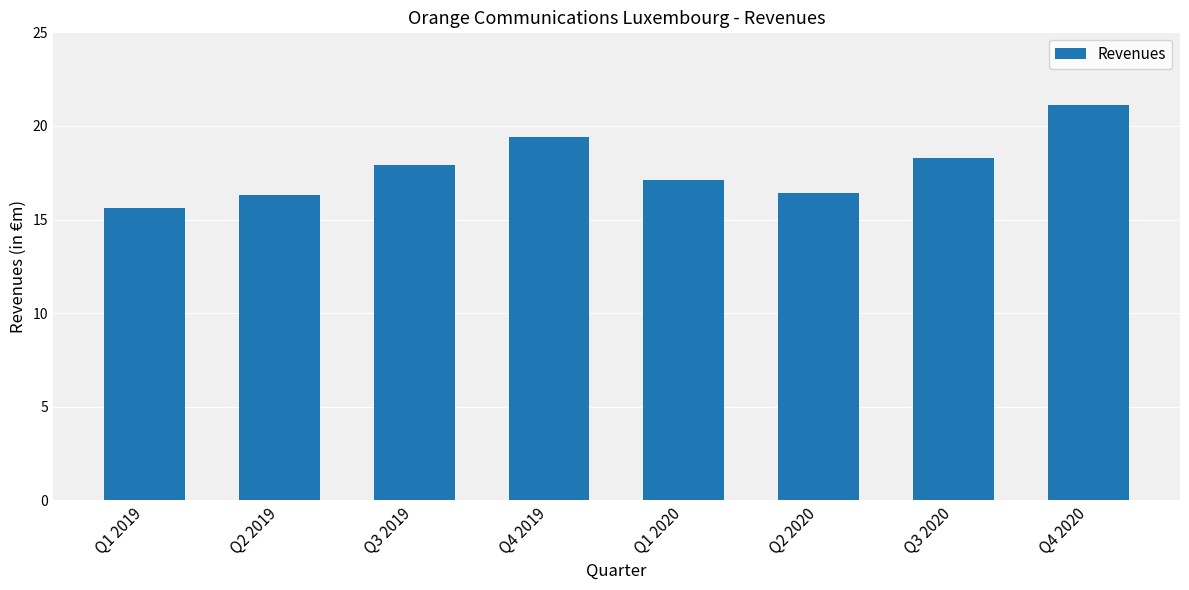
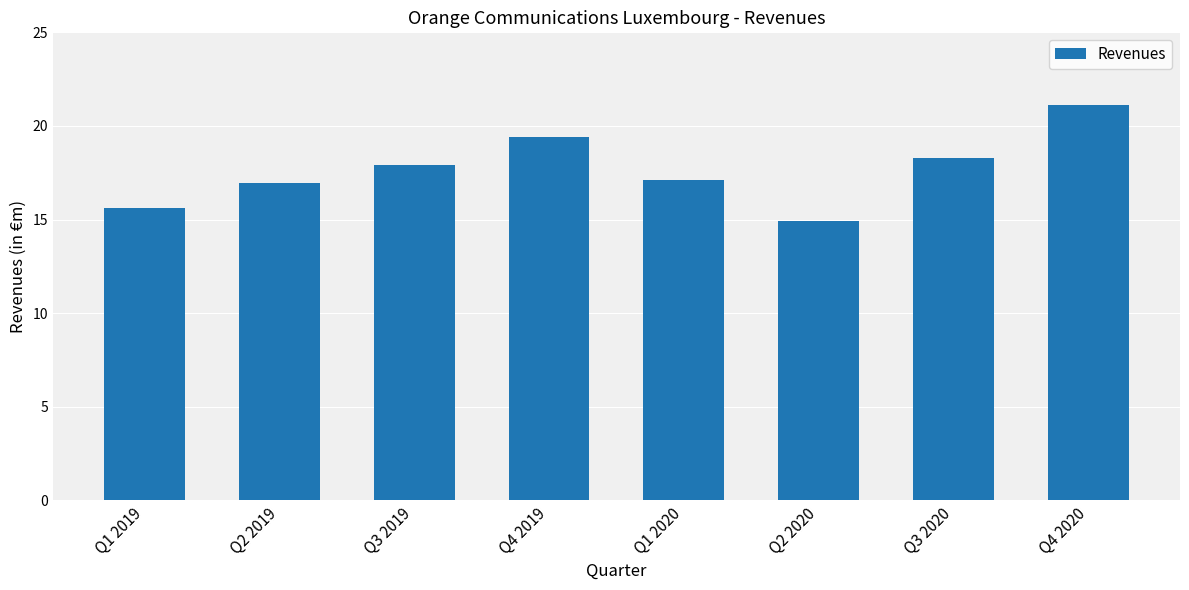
  {
    "Q1 2019": 15.6,
-   "Q2 2019": 16.3,
+   "Q2 2019": 16.9,
    "Q3 2019": 17.9,
    "Q4 2019": 19.4,
    "Q1 2020": 17.1,
-   "Q2 2020": 16.4,
+   "Q2 2020": 14.9,
    "Q3 2020": 18.3,
    "Q4 2020": 21.1
  }
